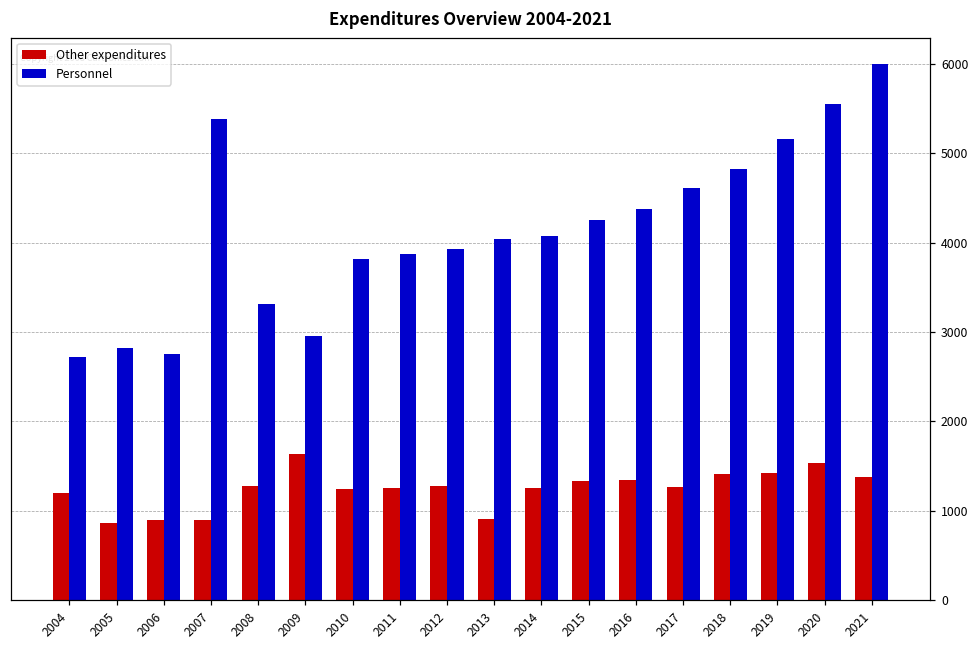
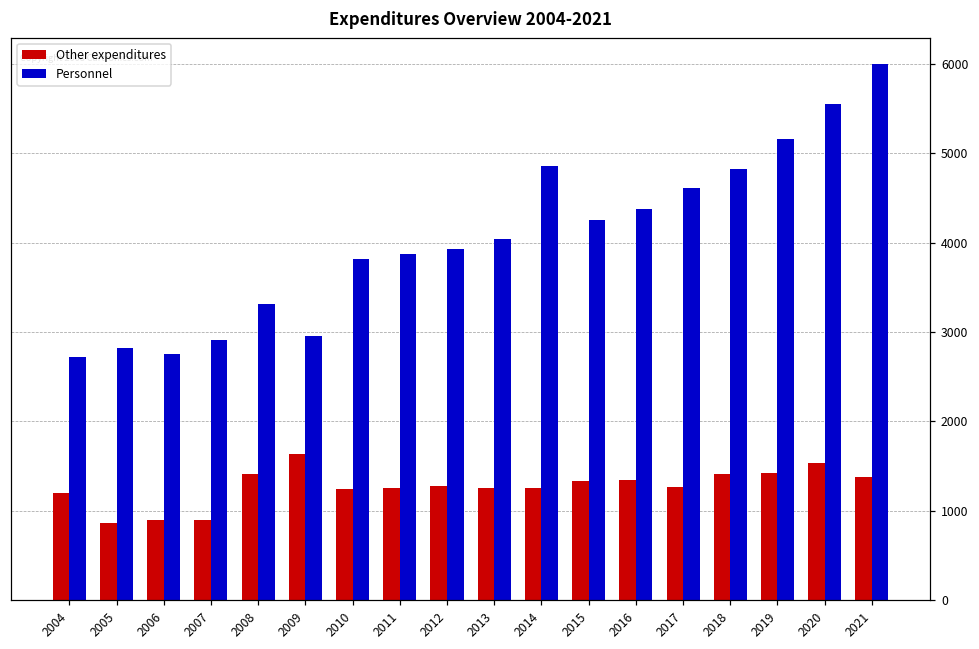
  {
    "Other expenditures": {
      "2004": 1200,
      "2005": 900,
      "2006": 900,
      "2007": 900,
-     "2008": 1300,
+     "2008": 1400,
      "2009": 1600,
      "2010": 1200,
      "2011": 1300,
      "2012": 1300,
-     "2013": 900,
+     "2013": 1300,
      "2014": 1300,
      "2015": 1300,
      "2016": 1400,
      "2017": 1300,
      "2018": 1400,
      "2019": 1400,
      "2020": 1500,
      "2021": 1400
    },
    "Personnel": {
      "2004": 2700,
      "2005": 2800,
      "2006": 2800,
-     "2007": 5400,
+     "2007": 2900,
      "2008": 3300,
      "2009": 3000,
      "2010": 3800,
      "2011": 3900,
      "2012": 3900,
      "2013": 4000,
-     "2014": 4100,
+     "2014": 4900,
      "2015": 4300,
      "2016": 4400,
      "2017": 4600,
      "2018": 4800,
      "2019": 5200,
      "2020": 5600,
      "2021": 6000
    }
  }
